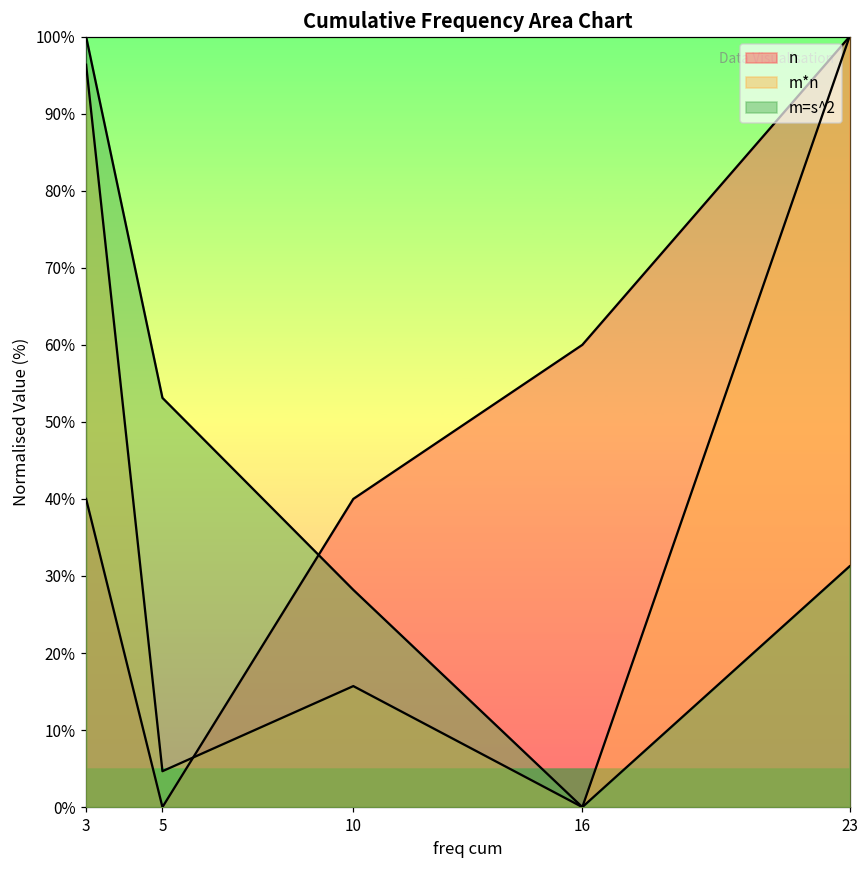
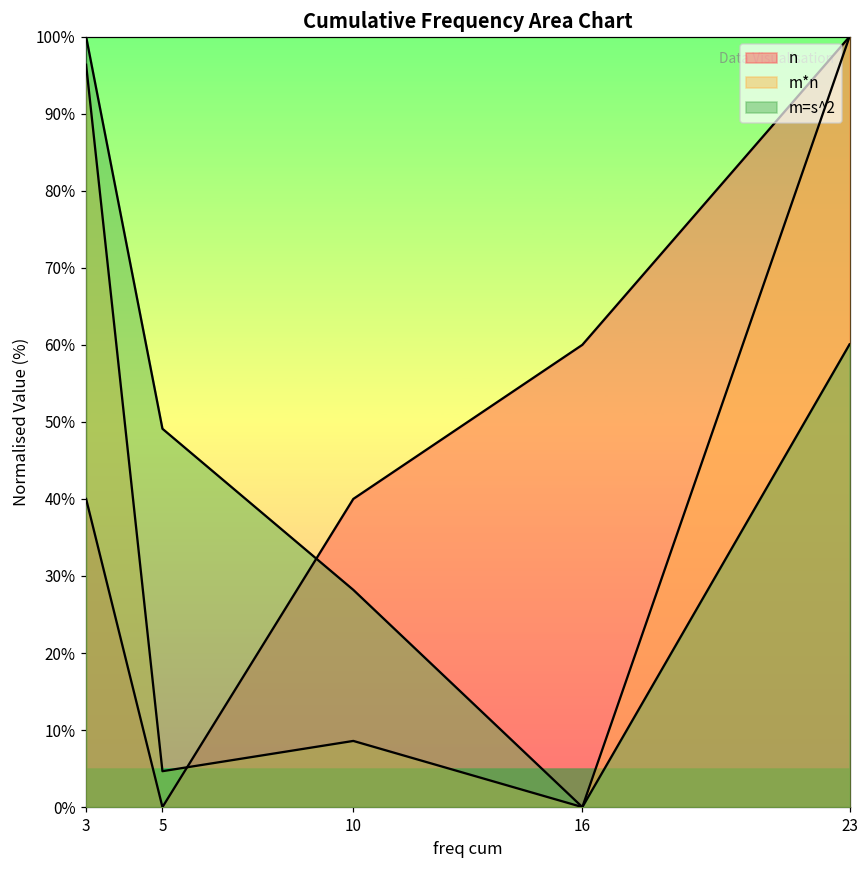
  {
    "n": {
      "3": "40%",
      "10": "40%",
      "16": "60%"
    },
    "m*n": {
      "3": "96%",
-     "10": "16%"
+     "10": "9%"
    },
    "m=s^2": {
      "3": "100%",
-     "5": "53%",
+     "5": "49%",
      "10": "28%",
-     "23": "31%"
+     "23": "60%"
    }
  }
